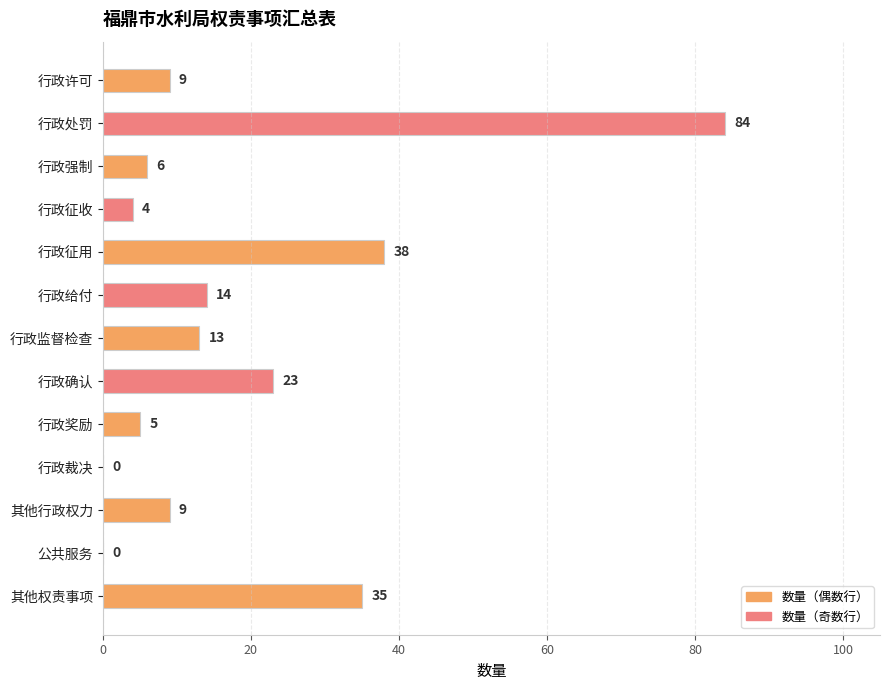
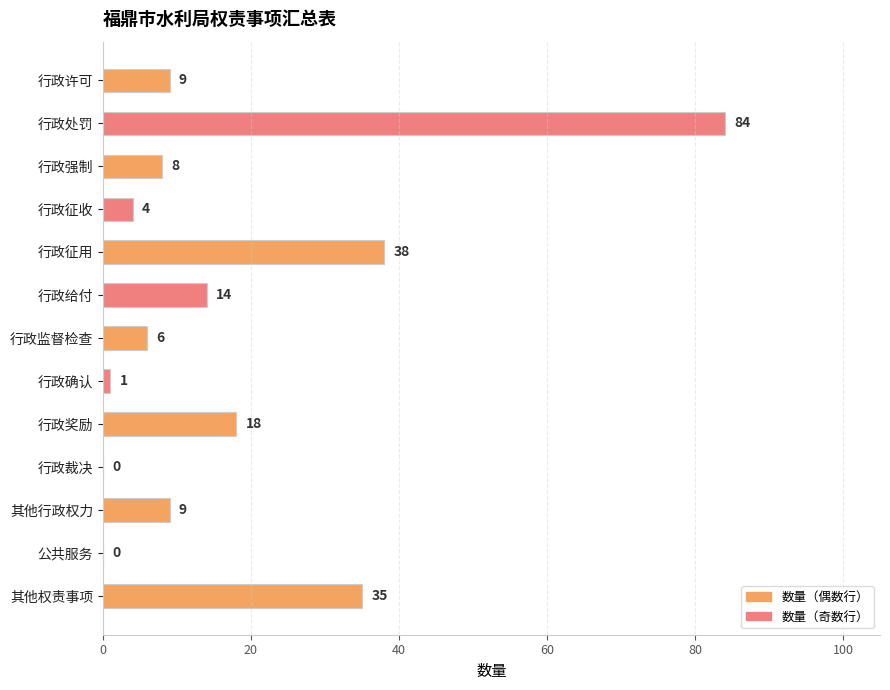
  {
    "行政许可": 9,
    "行政处罚": 84,
-   "行政强制": 6,
+   "行政强制": 8,
    "行政征收": 4,
    "行政征用": 38,
    "行政给付": 14,
-   "行政监督检查": 13,
-   "行政确认": 23,
-   "行政奖励": 5,
+   "行政监督检查": 6,
+   "行政确认": 1,
+   "行政奖励": 18,
    "行政裁决": 0,
    "其他行政权力": 9,
    "公共服务": 0,
    "其他权责事项": 35
  }
